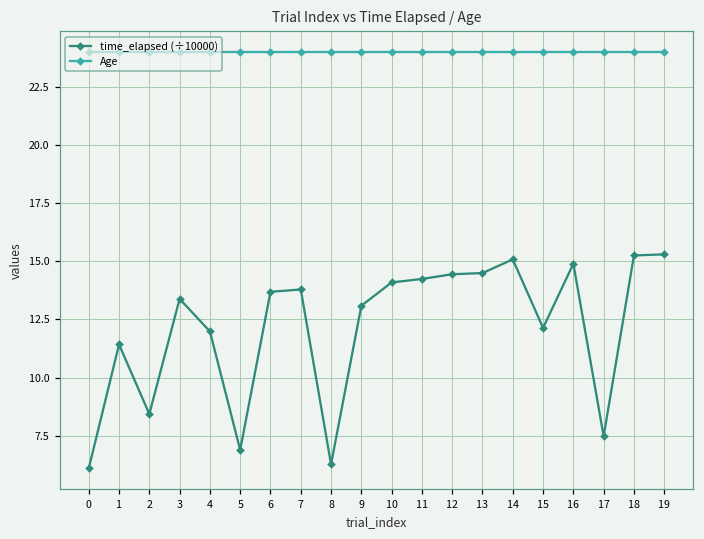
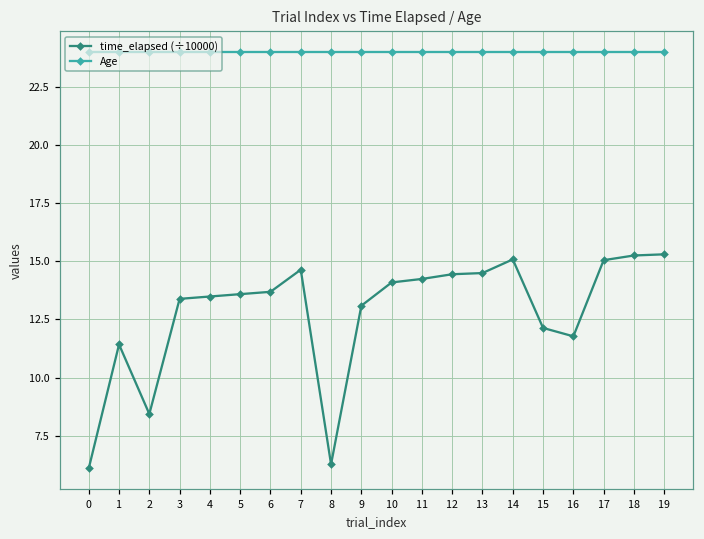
  {
    "time_elapsed (÷10000)": {
      "0": 6.1,
      "1": 11.4,
      "2": 8.4,
      "3": 13.4,
-     "4": 12.0,
-     "5": 6.9,
+     "4": 13.5,
+     "5": 13.6,
      "6": 13.7,
-     "7": 13.8,
+     "7": 14.6,
      "8": 6.3,
      "9": 13.1,
      "10": 14.1,
      "11": 14.2,
      "12": 14.4,
      "13": 14.5,
      "14": 15.1,
      "15": 12.1,
-     "16": 14.9,
-     "17": 7.5,
+     "16": 11.8,
+     "17": 15.0,
      "18": 15.2,
      "19": 15.3
    },
    "Age": {
      "5": 24.0,
      "6": 24.0,
      "7": 24.0,
      "8": 24.0,
      "9": 24.0,
      "10": 24.0,
      "11": 24.0,
      "12": 24.0,
      "13": 24.0,
      "14": 24.0,
      "15": 24.0,
      "16": 24.0,
      "17": 24.0,
      "18": 24.0,
      "19": 24.0
    }
  }
